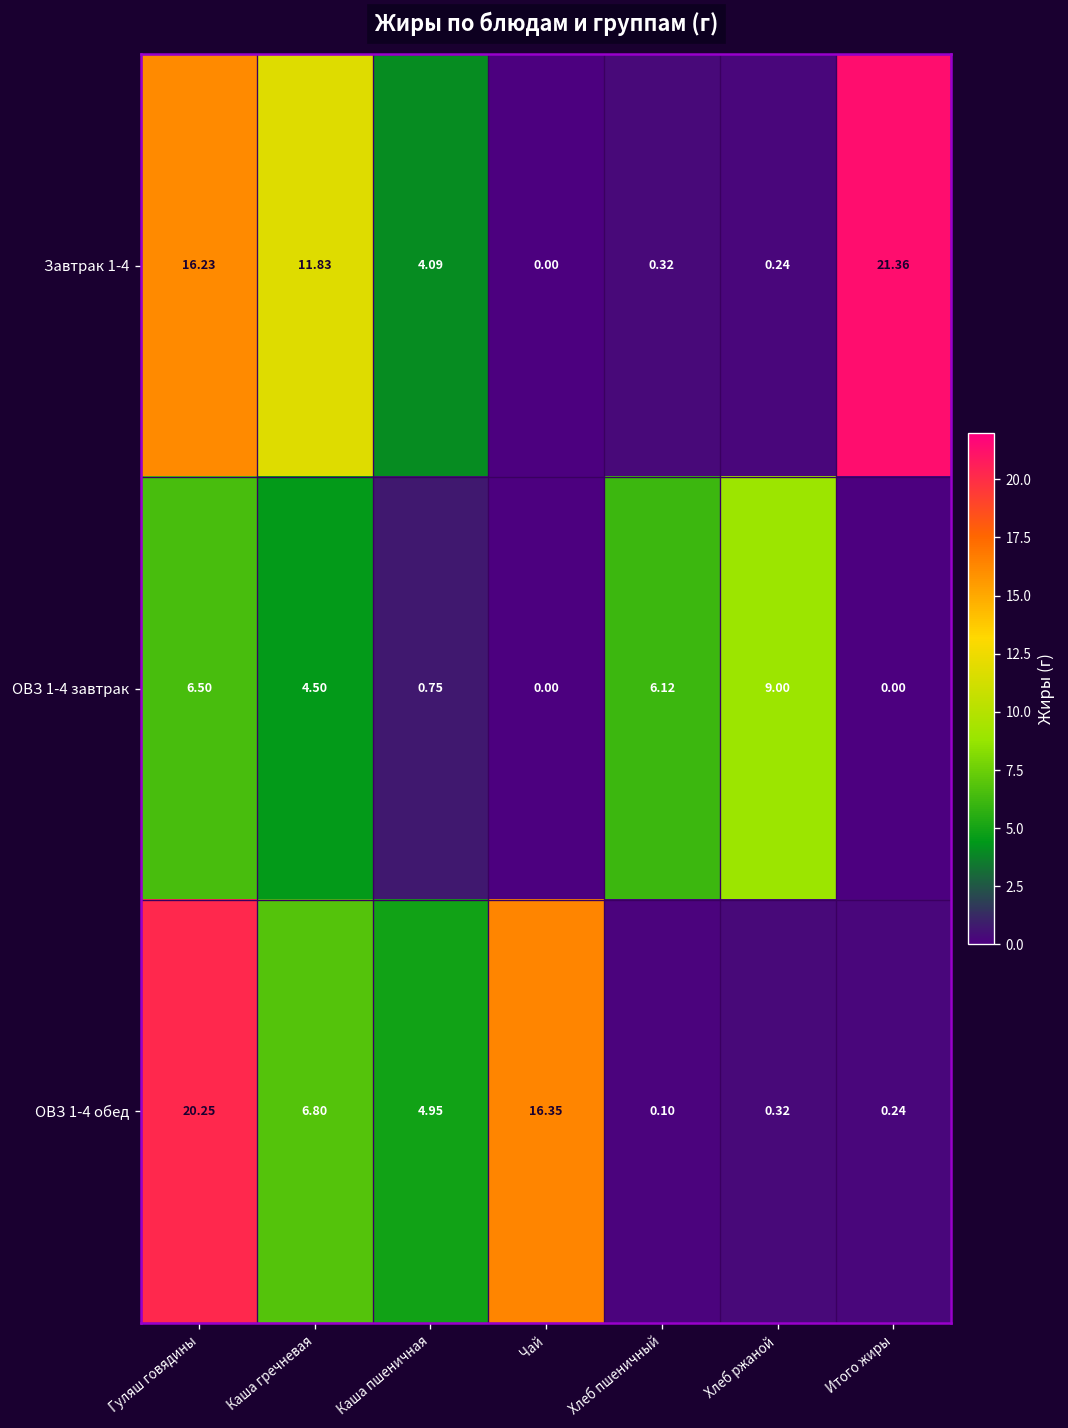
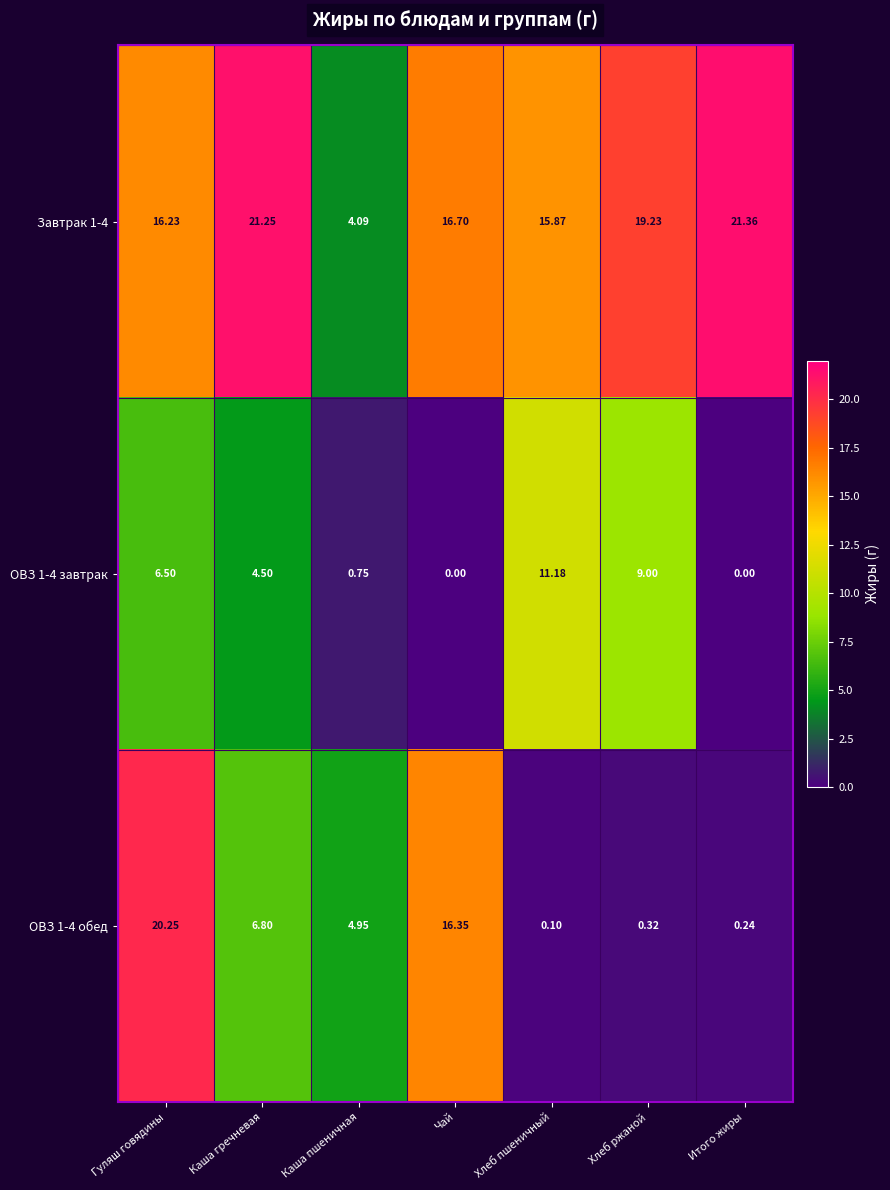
  {
    "Завтрак 1-4": {
      "Гуляш говядины": 16.23,
-     "Каша гречневая": 11.83,
+     "Каша гречневая": 21.25,
      "Каша пшеничная": 4.09,
-     "Чай": 0.00,
-     "Хлеб пшеничный": 0.32,
-     "Хлеб ржаной": 0.24,
+     "Чай": 16.70,
+     "Хлеб пшеничный": 15.87,
+     "Хлеб ржаной": 19.23,
      "Итого жиры": 21.36
    },
    "ОВЗ 1-4 завтрак": {
      "Гуляш говядины": 6.50,
      "Каша гречневая": 4.50,
      "Каша пшеничная": 0.75,
      "Чай": 0.00,
-     "Хлеб пшеничный": 6.12,
+     "Хлеб пшеничный": 11.18,
      "Хлеб ржаной": 9.00,
      "Итого жиры": 0.00
    },
    "ОВЗ 1-4 обед": {
      "Гуляш говядины": 20.25,
      "Каша гречневая": 6.80,
      "Каша пшеничная": 4.95,
      "Чай": 16.35,
      "Хлеб пшеничный": 0.10,
      "Хлеб ржаной": 0.32,
      "Итого жиры": 0.24
    }
  }
